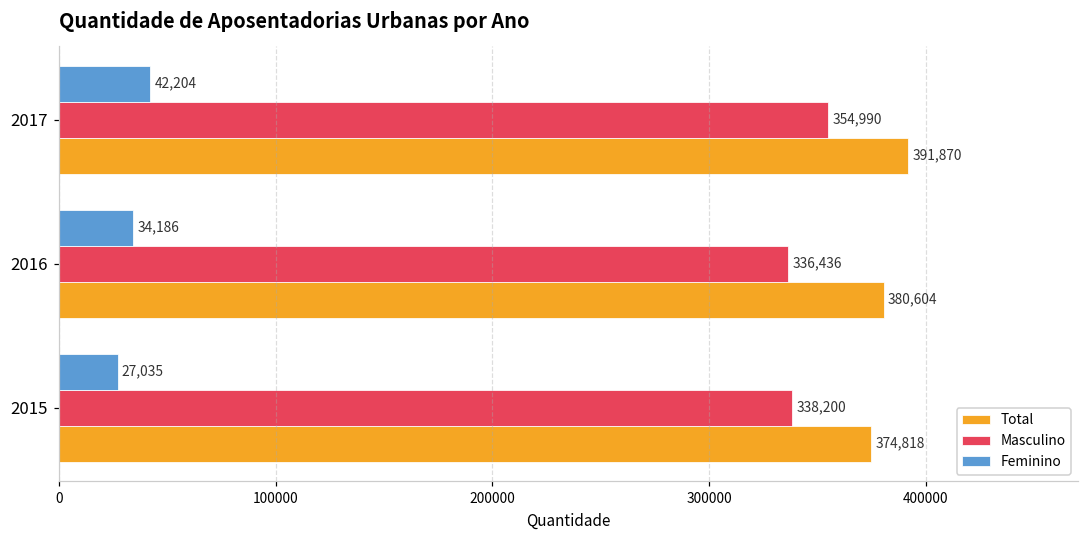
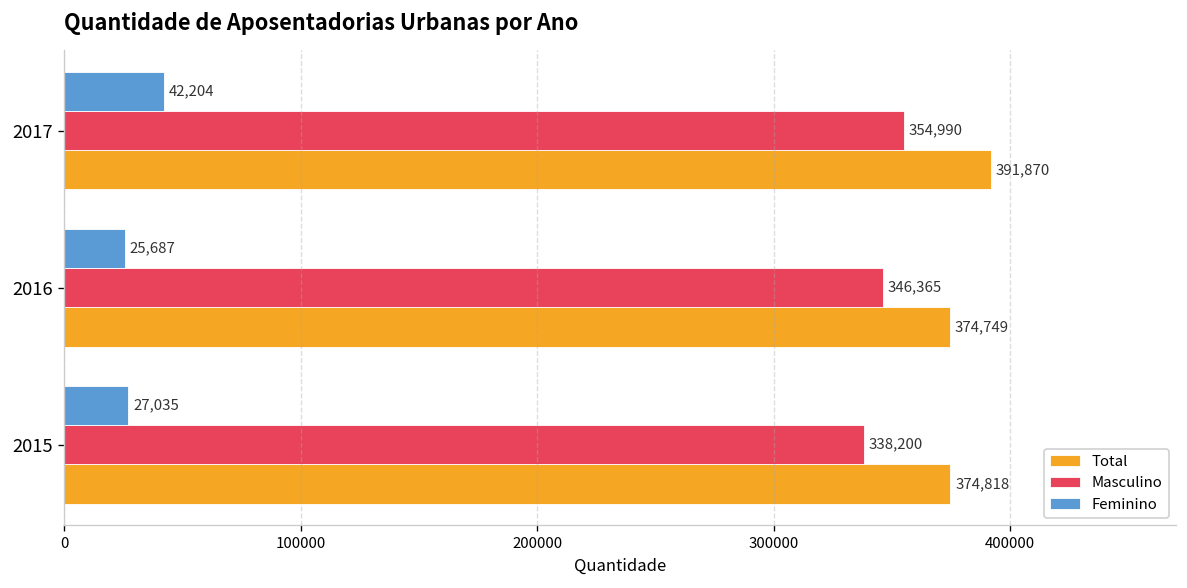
  {
    "Total": {
      "2017": "391,870",
-     "2016": "380,604",
+     "2016": "374,749",
      "2015": "374,818"
    },
    "Masculino": {
      "2017": "354,990",
-     "2016": "336,436",
+     "2016": "346,365",
      "2015": "338,200"
    },
    "Feminino": {
      "2017": "42,204",
-     "2016": "34,186",
+     "2016": "25,687",
      "2015": "27,035"
    }
  }
